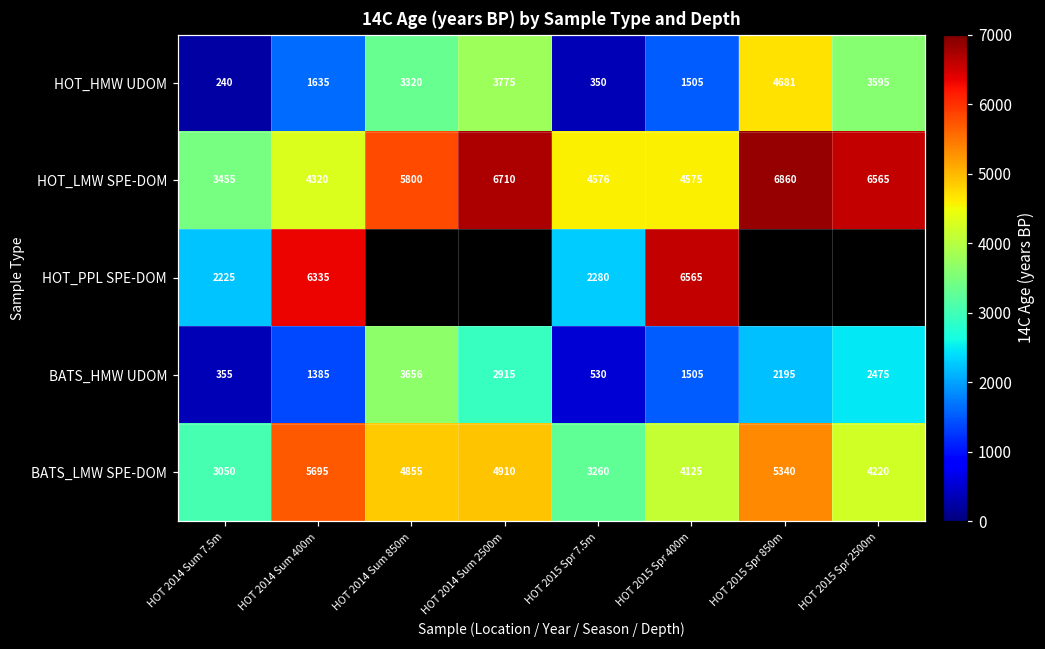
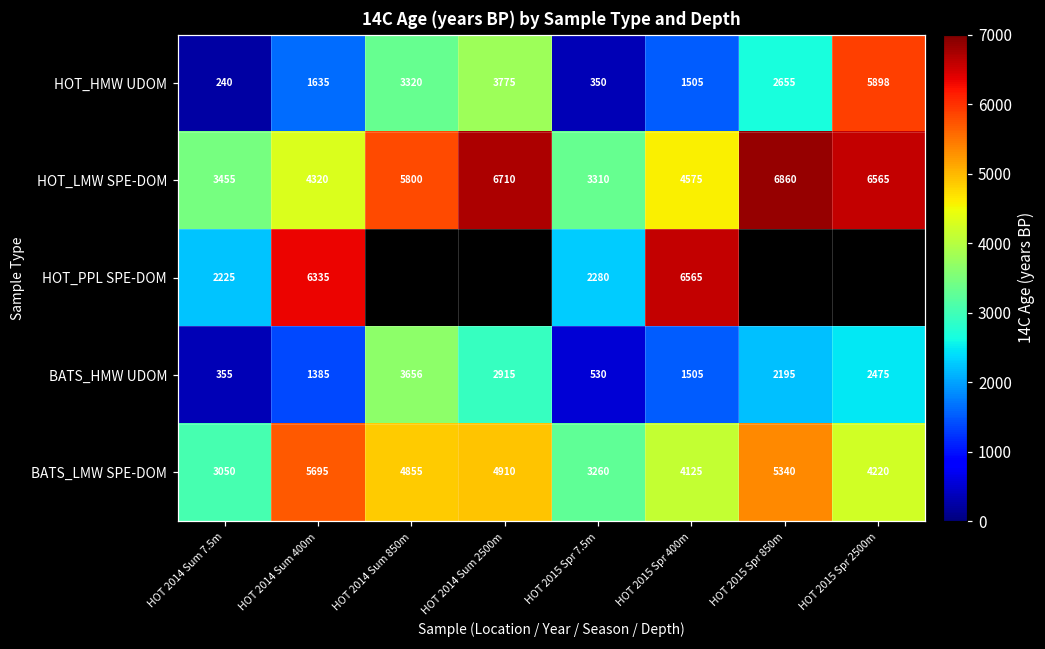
  {
    "HOT_HMW UDOM": {
      "HOT 2014 Sum 7.5m": 240,
      "HOT 2014 Sum 400m": 1635,
      "HOT 2014 Sum 850m": 3320,
      "HOT 2014 Sum 2500m": 3775,
      "HOT 2015 Spr 7.5m": 350,
      "HOT 2015 Spr 400m": 1505,
-     "HOT 2015 Spr 850m": 4681,
-     "HOT 2015 Spr 2500m": 3595
+     "HOT 2015 Spr 850m": 2655,
+     "HOT 2015 Spr 2500m": 5898
    },
    "HOT_LMW SPE-DOM": {
      "HOT 2014 Sum 7.5m": 3455,
      "HOT 2014 Sum 400m": 4320,
      "HOT 2014 Sum 850m": 5800,
      "HOT 2014 Sum 2500m": 6710,
-     "HOT 2015 Spr 7.5m": 4576,
+     "HOT 2015 Spr 7.5m": 3310,
      "HOT 2015 Spr 400m": 4575,
      "HOT 2015 Spr 850m": 6860,
      "HOT 2015 Spr 2500m": 6565
    },
    "HOT_PPL SPE-DOM": {
      "HOT 2014 Sum 7.5m": 2225,
      "HOT 2014 Sum 400m": 6335,
      "HOT 2015 Spr 7.5m": 2280,
      "HOT 2015 Spr 400m": 6565
    },
    "BATS_HMW UDOM": {
      "HOT 2014 Sum 7.5m": 355,
      "HOT 2014 Sum 400m": 1385,
      "HOT 2014 Sum 850m": 3656,
      "HOT 2014 Sum 2500m": 2915,
      "HOT 2015 Spr 7.5m": 530,
      "HOT 2015 Spr 400m": 1505,
      "HOT 2015 Spr 850m": 2195,
      "HOT 2015 Spr 2500m": 2475
    },
    "BATS_LMW SPE-DOM": {
      "HOT 2014 Sum 7.5m": 3050,
      "HOT 2014 Sum 400m": 5695,
      "HOT 2014 Sum 850m": 4855,
      "HOT 2014 Sum 2500m": 4910,
      "HOT 2015 Spr 7.5m": 3260,
      "HOT 2015 Spr 400m": 4125,
      "HOT 2015 Spr 850m": 5340,
      "HOT 2015 Spr 2500m": 4220
    }
  }
